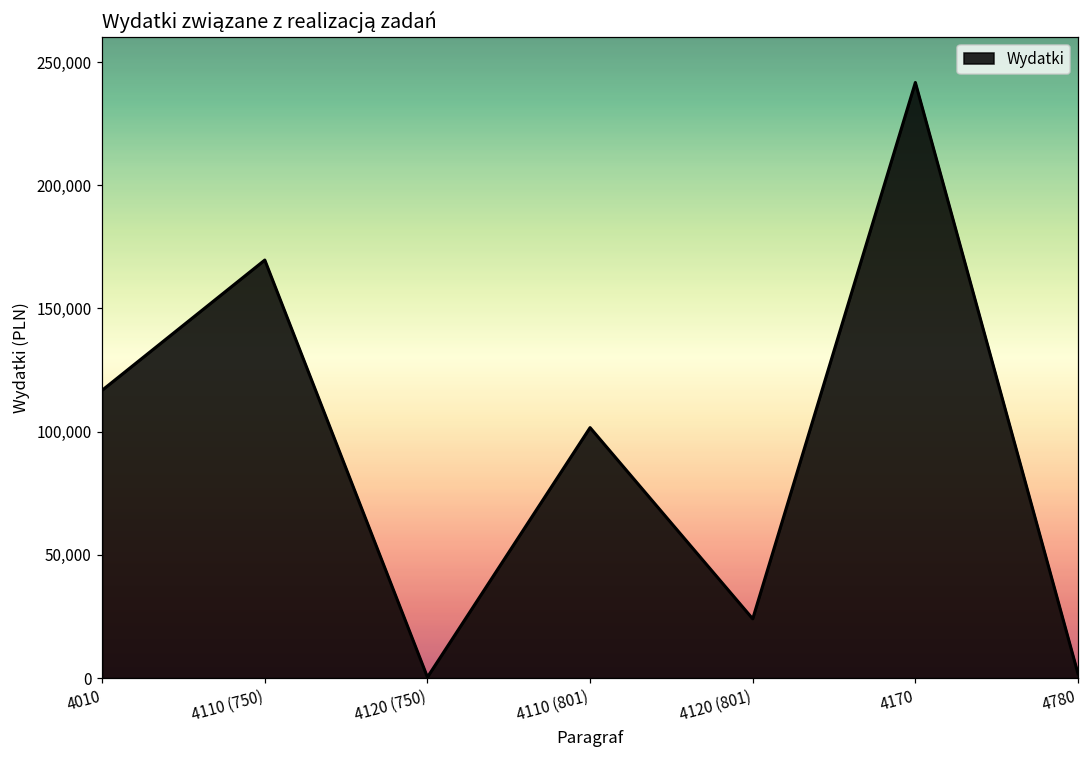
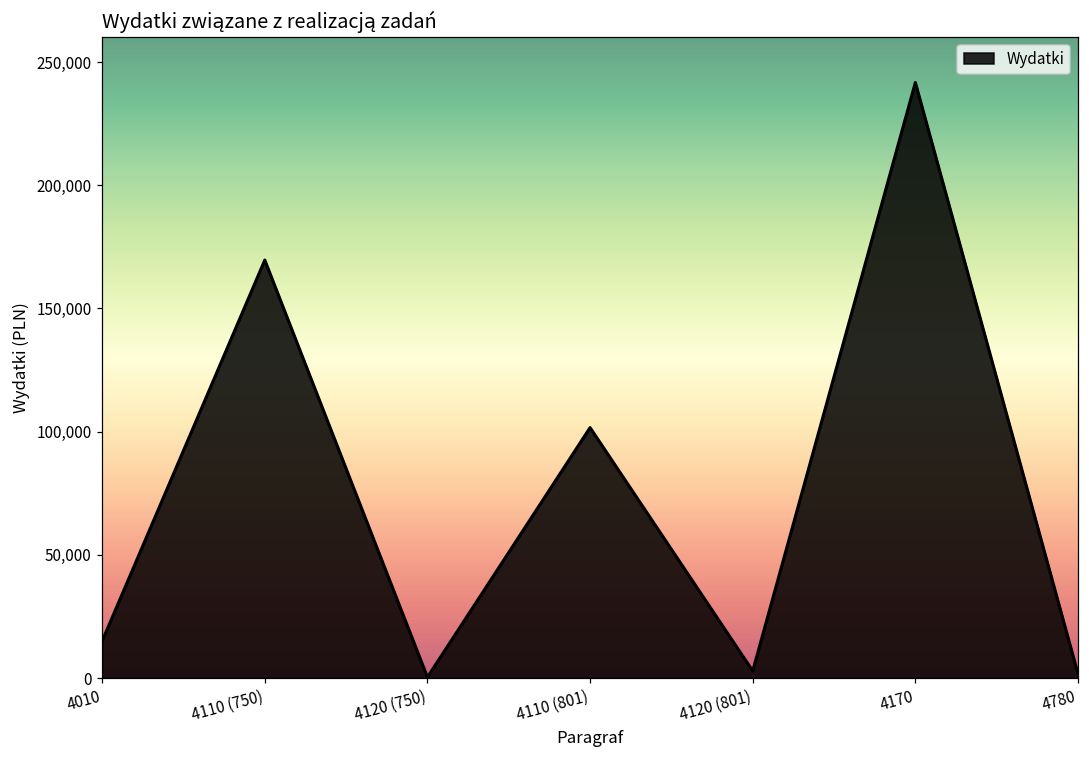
  {
-   "4010": "117,000",
+   "4010": "15,000",
    "4110 (750)": "170,000",
    "4120 (750)": "0",
    "4110 (801)": "102,000",
-   "4120 (801)": "24,000",
+   "4120 (801)": "3,000",
    "4170": "242,000",
    "4780": "2,000"
  }
